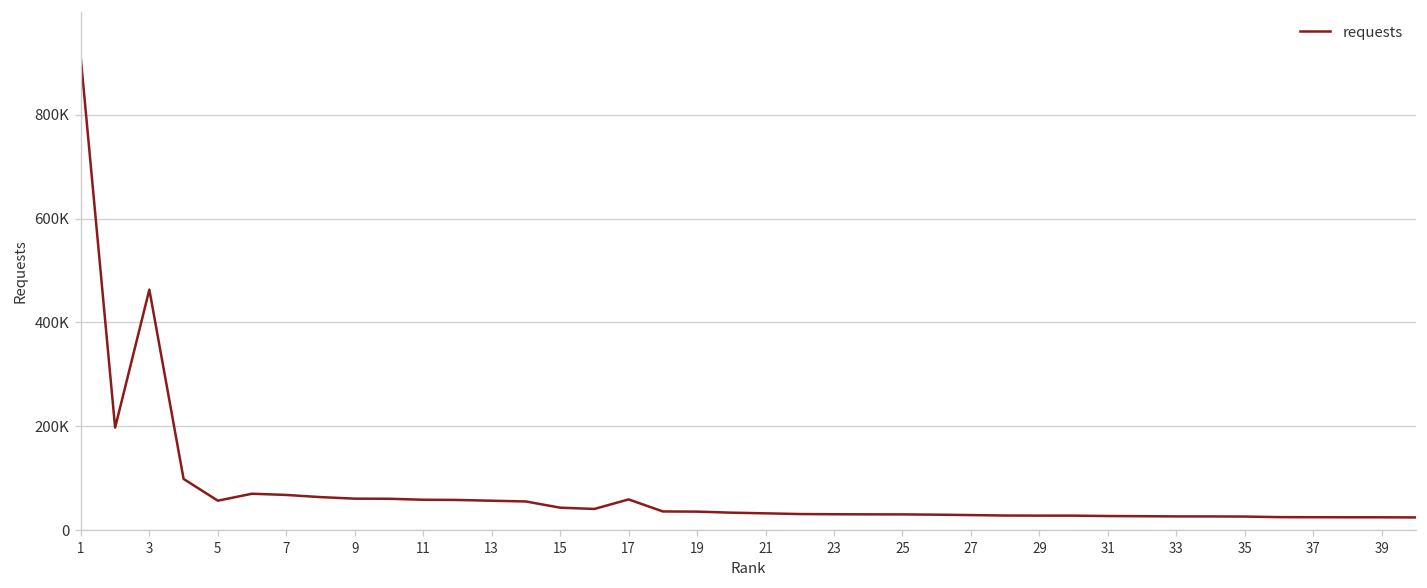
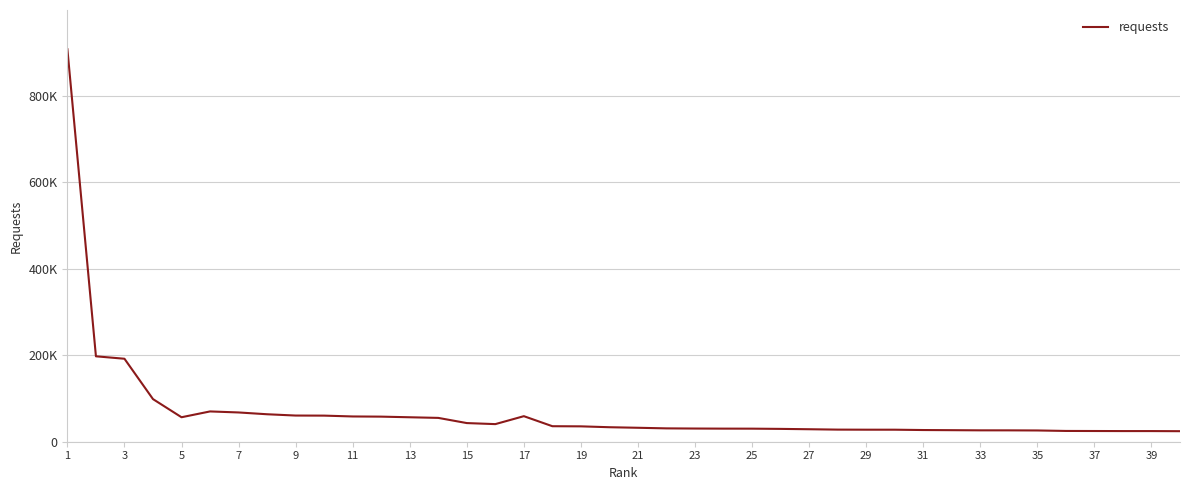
  {
    "1": 910000,
-   "3": 460000,
+   "3": 190000,
    "5": 60000,
    "7": 70000,
    "9": 60000,
    "11": 60000,
    "13": 60000,
    "15": 40000,
    "17": 60000,
    "19": 40000,
    "21": 30000,
    "23": 30000,
    "25": 30000,
    "27": 30000,
    "29": 30000,
    "31": 30000,
    "33": 30000,
    "35": 30000,
    "37": 20000,
    "39": 20000
  }
